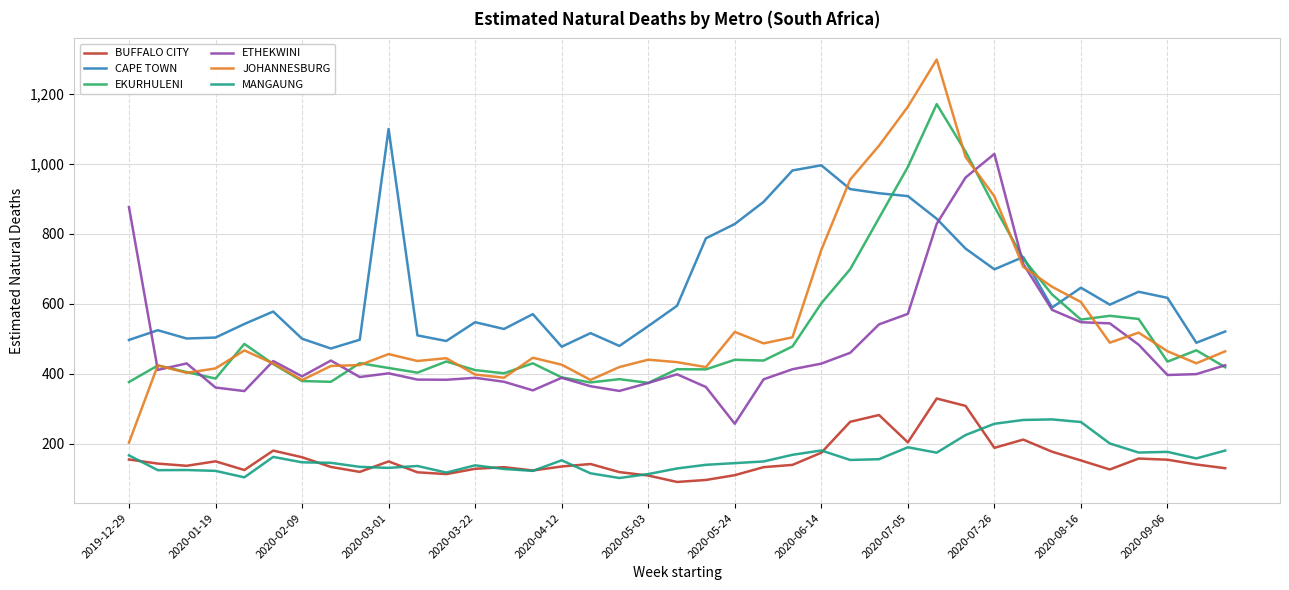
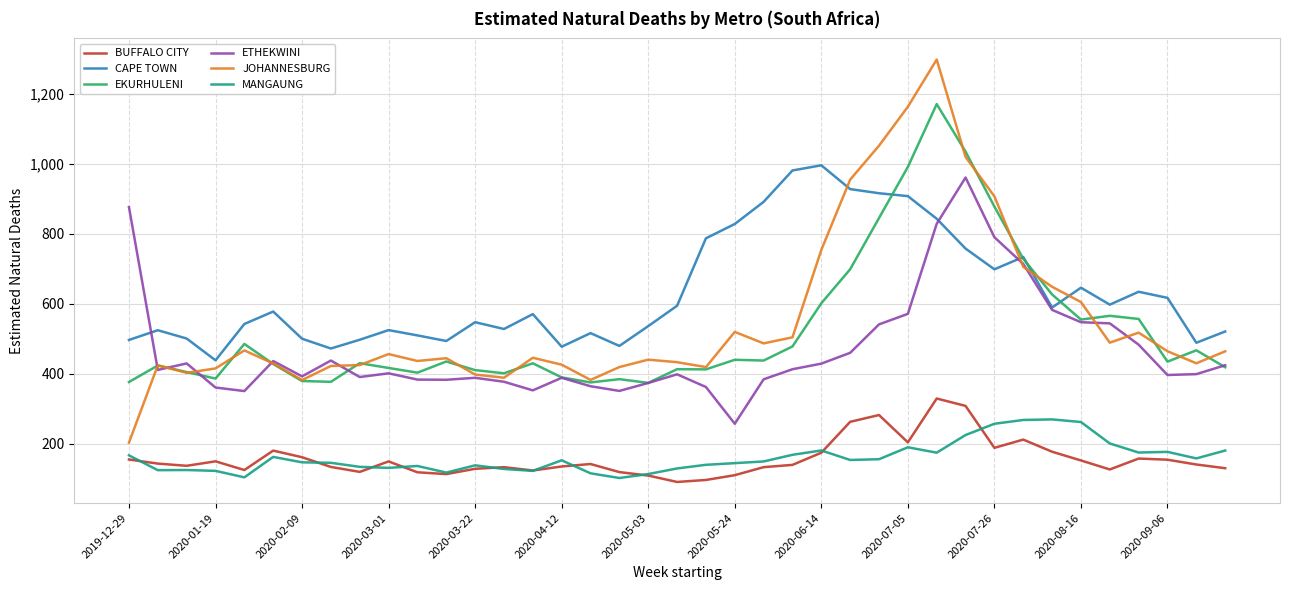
  {
    "BUFFALO CITY": {
      "2019-12-29": "150",
      "2020-01-19": "150",
      "2020-02-09": "160",
      "2020-03-01": "150",
      "2020-03-22": "130",
      "2020-04-12": "130",
      "2020-05-24": "110",
      "2020-07-05": "200",
      "2020-07-26": "190",
      "2020-08-16": "150",
      "2020-09-06": "150"
    },
    "CAPE TOWN": {
      "2019-12-29": "500",
-     "2020-01-19": "500",
+     "2020-01-19": "440",
      "2020-02-09": "500",
-     "2020-03-01": "1,100",
+     "2020-03-01": "520",
      "2020-03-22": "550",
      "2020-04-12": "480",
      "2020-05-03": "540",
      "2020-05-24": "830",
      "2020-06-14": "1,000",
      "2020-07-05": "910",
      "2020-07-26": "700",
      "2020-08-16": "650",
      "2020-09-06": "620"
    },
    "ETHEKWINI": {
      "2019-12-29": "880",
      "2020-01-19": "360",
      "2020-02-09": "390",
      "2020-03-01": "400",
      "2020-03-22": "390",
      "2020-05-24": "260",
      "2020-06-14": "430",
      "2020-07-05": "570",
-     "2020-07-26": "1,030",
+     "2020-07-26": "790",
      "2020-08-16": "550",
      "2020-09-06": "400"
    },
    "JOHANNESBURG": {
      "2019-12-29": "200",
      "2020-01-19": "410",
      "2020-03-01": "460",
      "2020-03-22": "400",
      "2020-04-12": "430",
      "2020-05-03": "440",
      "2020-05-24": "520",
      "2020-06-14": "750",
      "2020-07-05": "1,160",
      "2020-07-26": "910",
      "2020-08-16": "600",
      "2020-09-06": "460"
    }
  }
